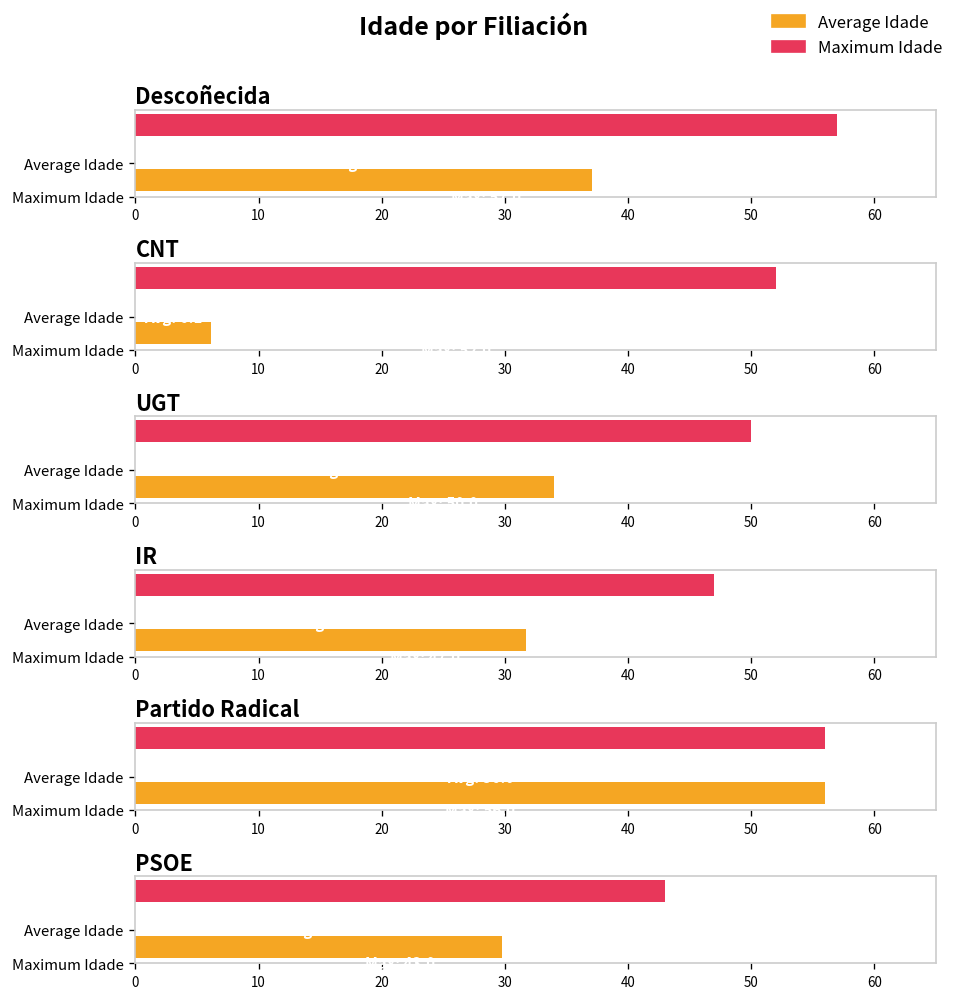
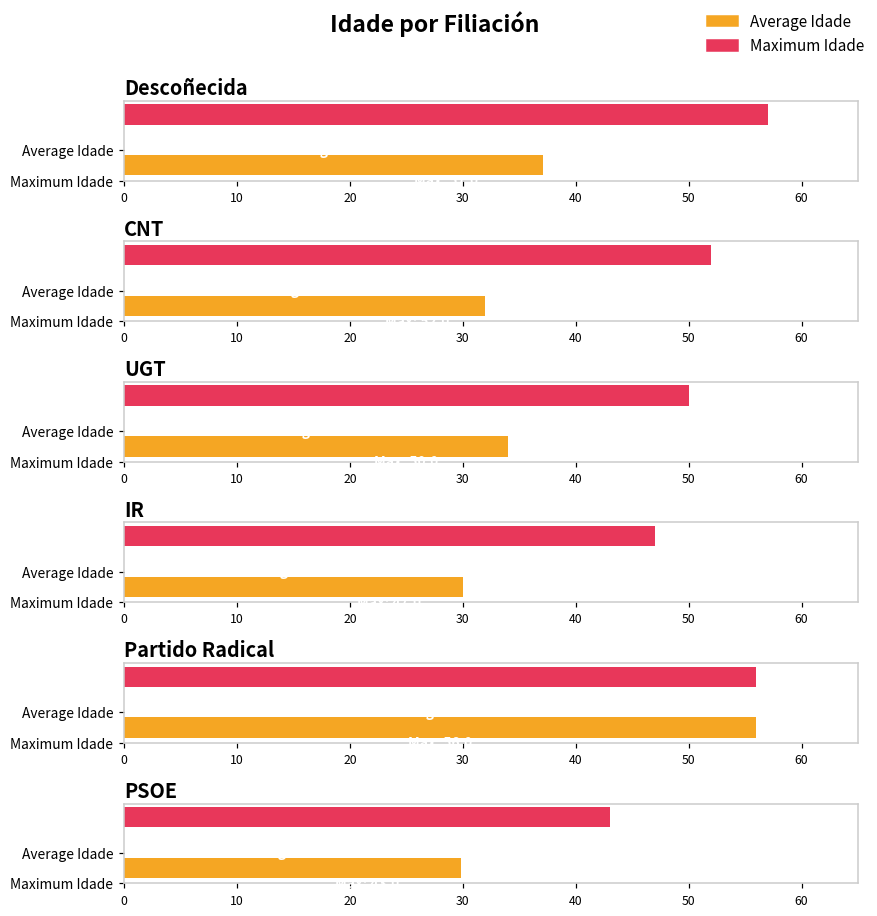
  {
    "Descoñecida": {
      "Maximum Idade": 37.1
    },
    "CNT": {
-     "Maximum Idade": 6.1
+     "Maximum Idade": 32.0
    },
    "UGT": {
      "Maximum Idade": 34.0
    },
    "IR": {
-     "Maximum Idade": 31.7
+     "Maximum Idade": 30.0
    },
    "Partido Radical": {
      "Maximum Idade": 56.0
    },
    "PSOE": {
      "Maximum Idade": 29.8
    }
  }
